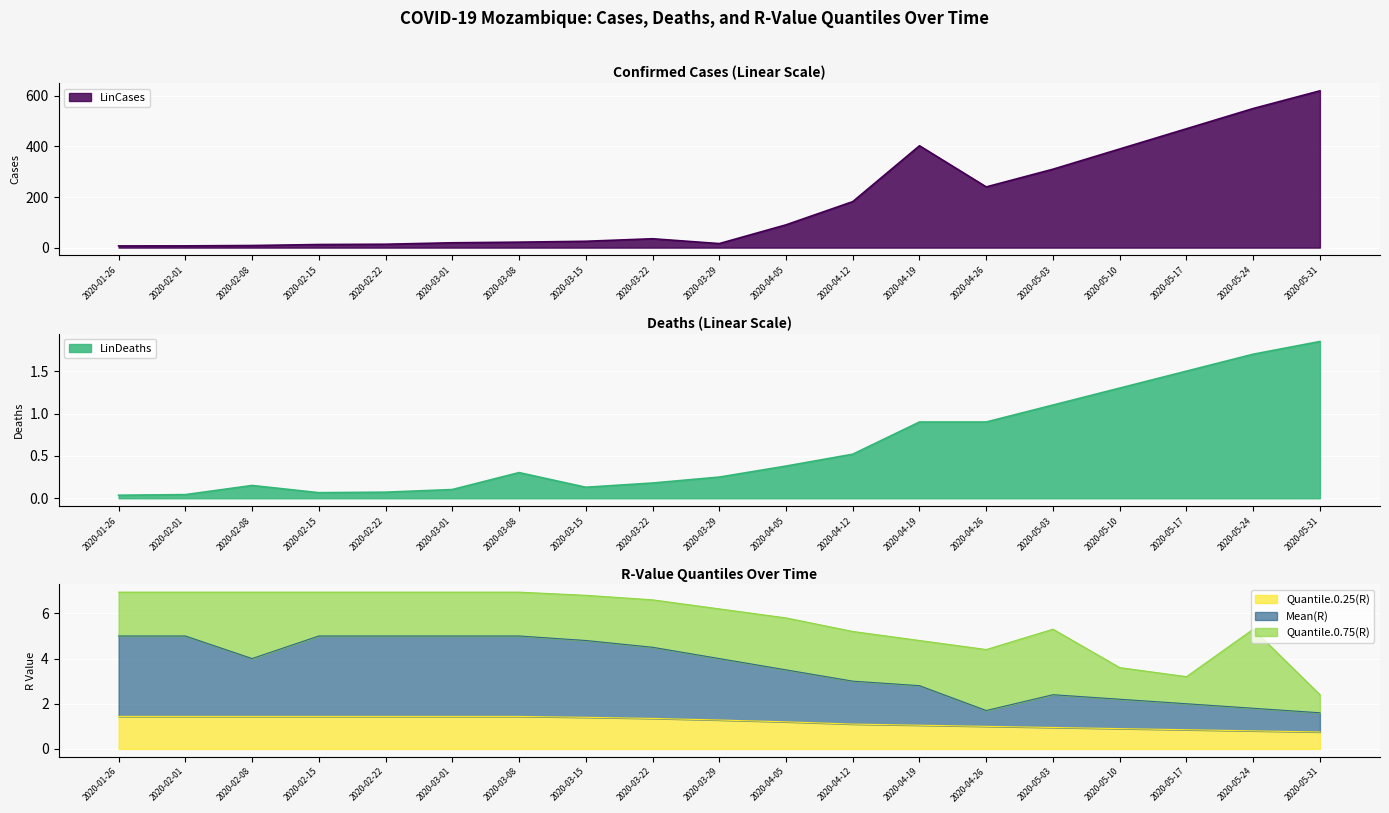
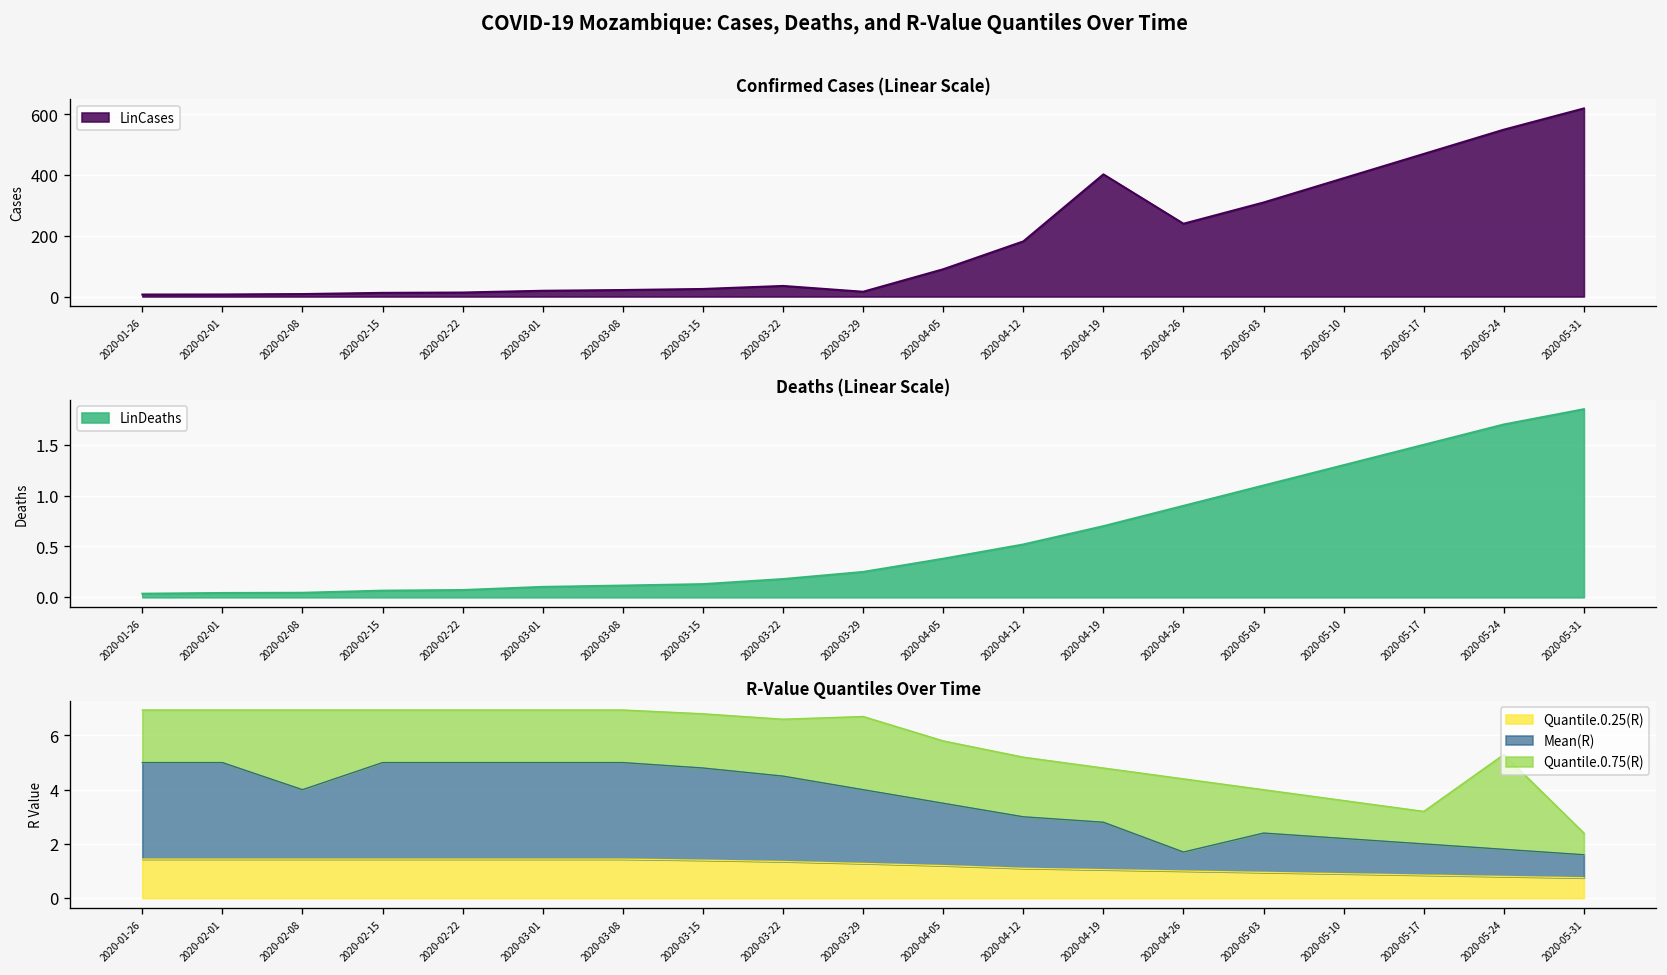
  {
    "Confirmed Cases (Linear Scale)": {
      "2020-01-26": 10,
      "2020-02-01": 10,
      "2020-02-08": 10,
      "2020-02-15": 10,
      "2020-02-22": 10,
      "2020-03-01": 20,
      "2020-03-08": 20,
      "2020-03-15": 30,
      "2020-03-22": 40,
      "2020-03-29": 20,
      "2020-04-05": 90,
      "2020-04-12": 180,
      "2020-04-19": 400,
      "2020-04-26": 240,
      "2020-05-03": 310,
      "2020-05-10": 390,
      "2020-05-17": 470,
      "2020-05-24": 550,
      "2020-05-31": 620
    },
    "Deaths (Linear Scale)": {
      "2020-01-26": 0.0,
      "2020-02-01": 0.0,
-     "2020-02-08": 0.2,
+     "2020-02-08": 0.0,
      "2020-02-15": 0.1,
      "2020-02-22": 0.1,
      "2020-03-01": 0.1,
-     "2020-03-08": 0.3,
+     "2020-03-08": 0.1,
      "2020-03-15": 0.1,
      "2020-03-22": 0.2,
      "2020-03-29": 0.3,
      "2020-04-05": 0.4,
      "2020-04-12": 0.5,
-     "2020-04-19": 0.9,
+     "2020-04-19": 0.7,
      "2020-04-26": 0.9,
      "2020-05-03": 1.1,
      "2020-05-10": 1.3,
      "2020-05-17": 1.5,
      "2020-05-24": 1.7,
      "2020-05-31": 1.9
    },
    "R-Value Quantiles Over Time": {
      "Quantile.0.25(R)": {
        "2020-01-26": 1.4,
        "2020-02-01": 1.4,
        "2020-02-08": 1.4,
        "2020-02-15": 1.4,
        "2020-02-22": 1.4,
        "2020-03-01": 1.4,
        "2020-03-08": 1.4,
        "2020-03-15": 1.4,
        "2020-03-22": 1.4,
        "2020-03-29": 1.3,
        "2020-04-05": 1.2,
        "2020-04-12": 1.1,
        "2020-04-19": 1.1,
        "2020-04-26": 1.0,
        "2020-05-03": 1.0,
        "2020-05-10": 0.9,
        "2020-05-17": 0.9,
        "2020-05-24": 0.8,
        "2020-05-31": 0.8
      },
      "Mean(R)": {
        "2020-01-26": 5.0,
        "2020-02-01": 5.0,
        "2020-02-08": 4.0,
        "2020-02-15": 5.0,
        "2020-02-22": 5.0,
        "2020-03-01": 5.0,
        "2020-03-08": 5.0,
        "2020-03-15": 4.8,
        "2020-03-22": 4.5,
        "2020-03-29": 4.0,
        "2020-04-05": 3.5,
        "2020-04-12": 3.0,
        "2020-04-19": 2.8,
        "2020-04-26": 1.7,
        "2020-05-03": 2.4,
        "2020-05-10": 2.2,
        "2020-05-17": 2.0,
        "2020-05-24": 1.8,
        "2020-05-31": 1.6
      },
      "Quantile.0.75(R)": {
        "2020-01-26": 6.9,
        "2020-02-01": 6.9,
        "2020-02-08": 6.9,
        "2020-02-15": 6.9,
        "2020-02-22": 6.9,
        "2020-03-01": 6.9,
        "2020-03-08": 6.9,
        "2020-03-15": 6.8,
        "2020-03-22": 6.6,
-       "2020-03-29": 6.2,
+       "2020-03-29": 6.7,
        "2020-04-05": 5.8,
        "2020-04-12": 5.2,
        "2020-04-19": 4.8,
        "2020-04-26": 4.4,
-       "2020-05-03": 5.3,
+       "2020-05-03": 4.0,
        "2020-05-10": 3.6,
        "2020-05-17": 3.2,
        "2020-05-31": 2.4
      }
    }
  }
